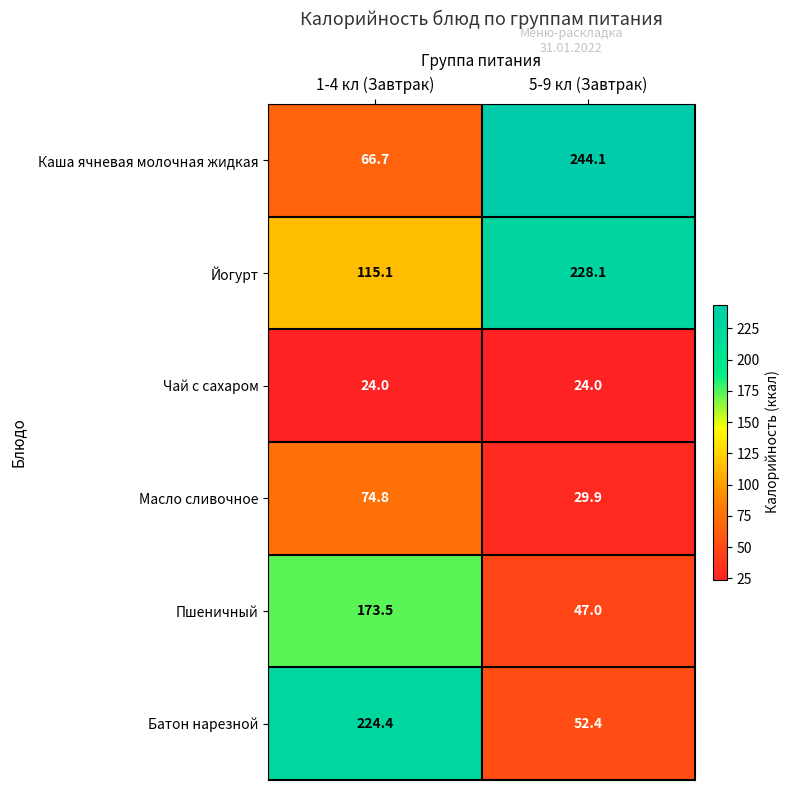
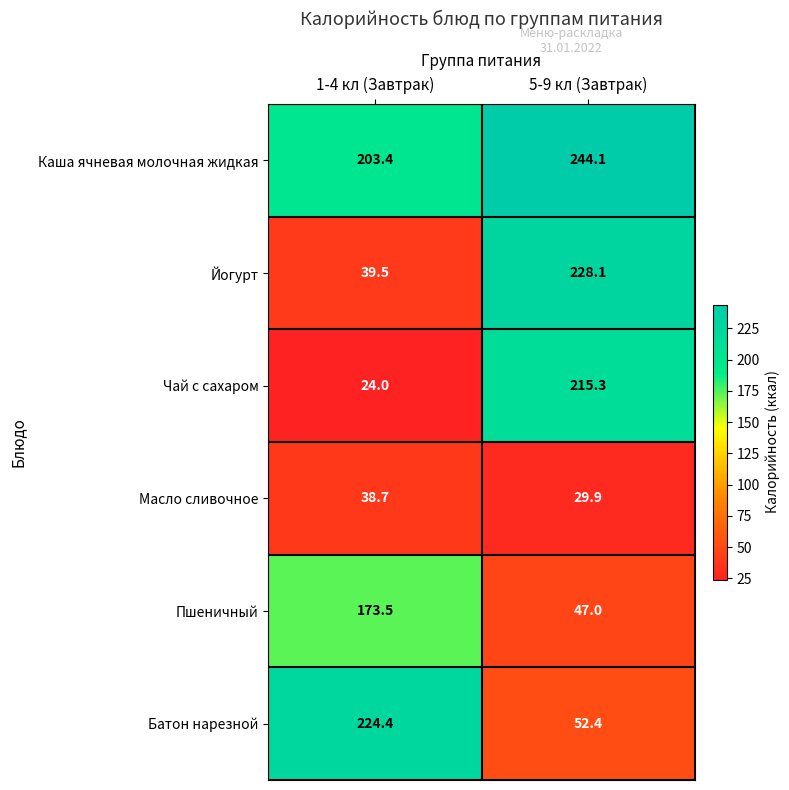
  {
    "Каша ячневая молочная жидкая": {
-     "1-4 кл (Завтрак)": 66.7,
+     "1-4 кл (Завтрак)": 203.4,
      "5-9 кл (Завтрак)": 244.1
    },
    "Йогурт": {
-     "1-4 кл (Завтрак)": 115.1,
+     "1-4 кл (Завтрак)": 39.5,
      "5-9 кл (Завтрак)": 228.1
    },
    "Чай с сахаром": {
      "1-4 кл (Завтрак)": 24.0,
-     "5-9 кл (Завтрак)": 24.0
+     "5-9 кл (Завтрак)": 215.3
    },
    "Масло сливочное": {
-     "1-4 кл (Завтрак)": 74.8,
+     "1-4 кл (Завтрак)": 38.7,
      "5-9 кл (Завтрак)": 29.9
    },
    "Пшеничный": {
      "1-4 кл (Завтрак)": 173.5,
      "5-9 кл (Завтрак)": 47.0
    },
    "Батон нарезной": {
      "1-4 кл (Завтрак)": 224.4,
      "5-9 кл (Завтрак)": 52.4
    }
  }
